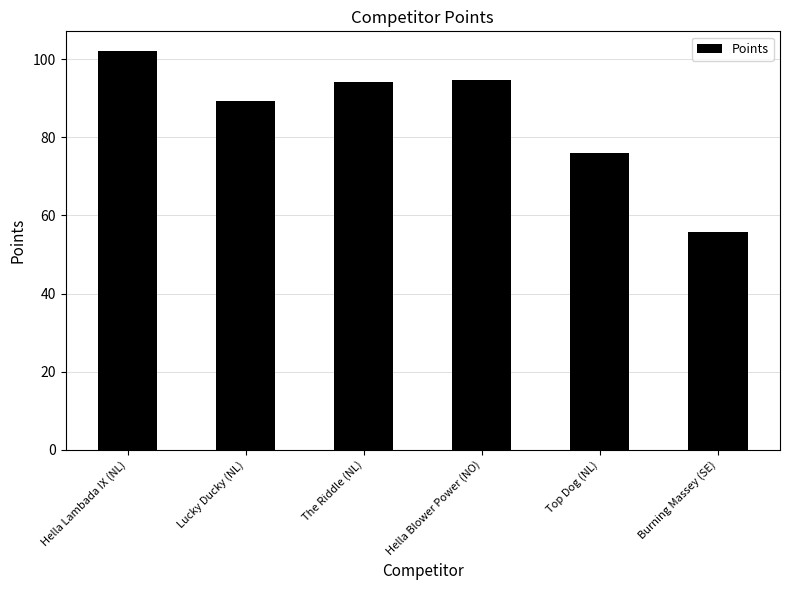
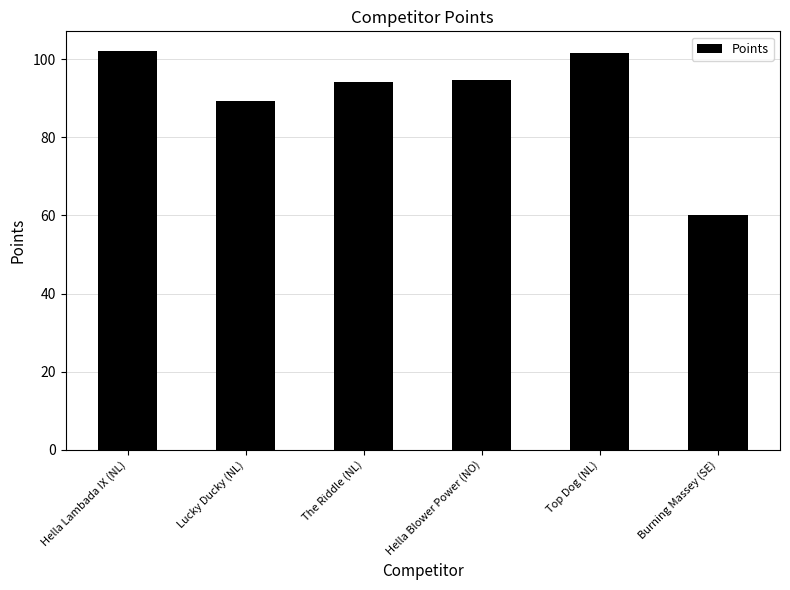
  {
    "Hella Lambada IX (NL)": 102,
    "Lucky Ducky (NL)": 89,
    "The Riddle (NL)": 94,
    "Hella Blower Power (NO)": 95,
-   "Top Dog (NL)": 76,
-   "Burning Massey (SE)": 56
+   "Top Dog (NL)": 102,
+   "Burning Massey (SE)": 60
  }
